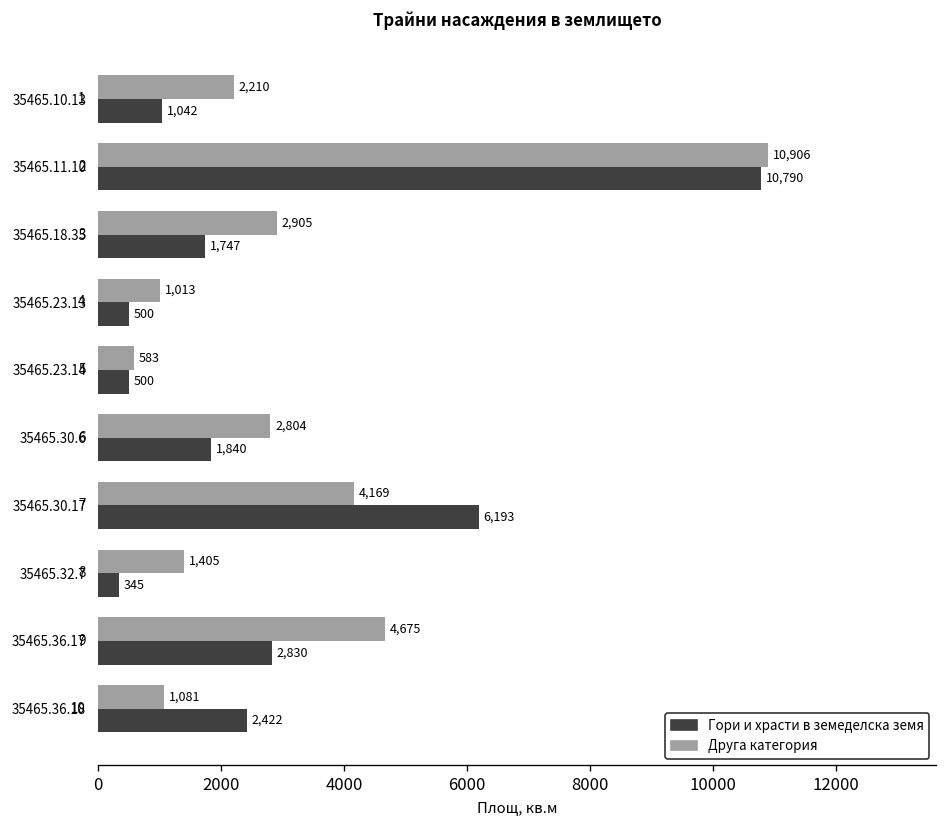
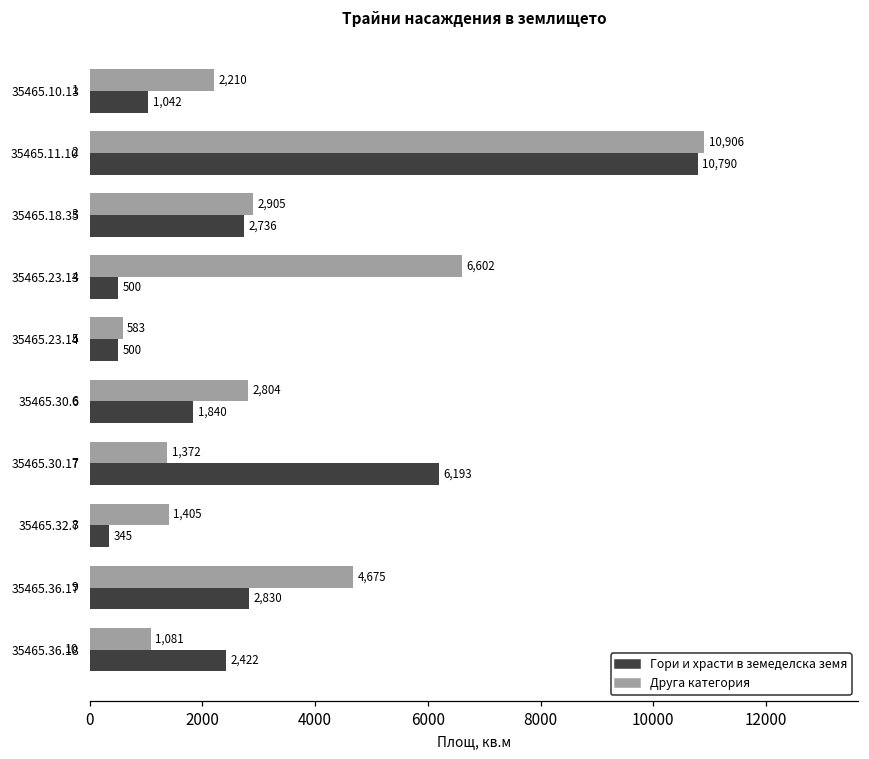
  {
    "Гори и храсти в земеделска земя": {
      "35465.10.13": "1,042",
      "35465.11.10": "10,790",
-     "35465.18.35": "1,747",
+     "35465.18.35": "2,736",
      "35465.23.13": "500",
      "35465.23.14": "500",
      "35465.30.6": "1,840",
      "35465.30.17": "6,193",
      "35465.32.7": "345",
      "35465.36.17": "2,830",
      "35465.36.18": "2,422"
    },
    "Друга категория": {
      "35465.10.13": "2,210",
      "35465.11.10": "10,906",
      "35465.18.35": "2,905",
-     "35465.23.13": "1,013",
+     "35465.23.13": "6,602",
      "35465.23.14": "583",
      "35465.30.6": "2,804",
-     "35465.30.17": "4,169",
+     "35465.30.17": "1,372",
      "35465.32.7": "1,405",
      "35465.36.17": "4,675",
      "35465.36.18": "1,081"
    }
  }
